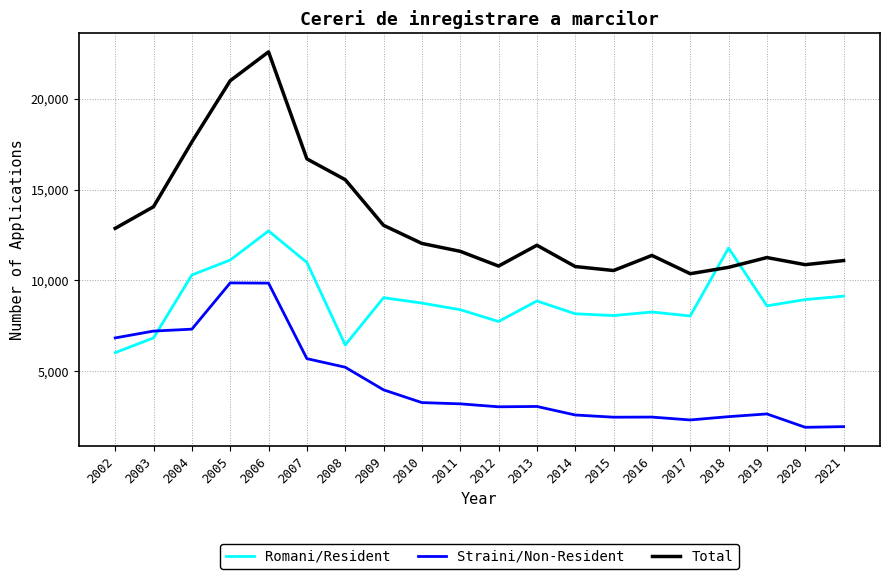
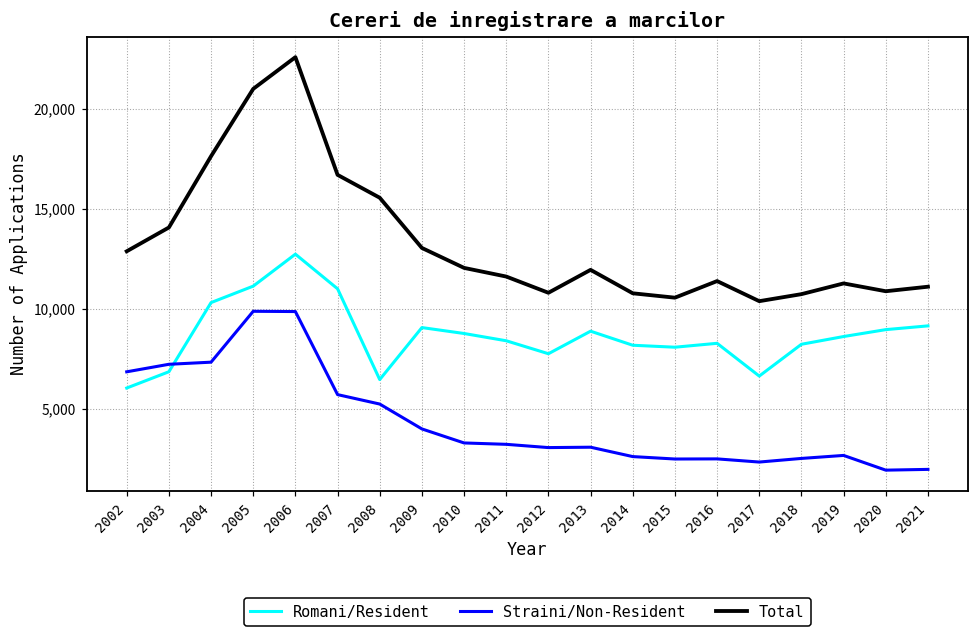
  {
    "Romani/Resident": {
      "2002": "6,000",
      "2003": "6,800",
      "2004": "10,300",
      "2005": "11,100",
      "2006": "12,700",
      "2007": "11,000",
      "2008": "6,400",
      "2009": "9,000",
      "2010": "8,800",
      "2011": "8,400",
      "2012": "7,700",
      "2013": "8,900",
      "2014": "8,200",
      "2015": "8,100",
      "2016": "8,300",
-     "2017": "8,000",
-     "2018": "11,800",
+     "2017": "6,600",
+     "2018": "8,200",
      "2019": "8,600",
      "2020": "8,900",
      "2021": "9,100"
    },
    "Straini/Non-Resident": {
      "2002": "6,800",
      "2003": "7,200",
      "2004": "7,300",
      "2005": "9,900",
      "2006": "9,900",
      "2007": "5,700",
      "2008": "5,200",
      "2009": "4,000",
      "2010": "3,300",
      "2011": "3,200",
      "2012": "3,000",
      "2013": "3,100",
      "2014": "2,600",
      "2015": "2,500",
      "2016": "2,500",
      "2017": "2,300",
      "2018": "2,500",
      "2019": "2,700",
      "2020": "1,900",
      "2021": "2,000"
    },
    "Total": {
      "2002": "12,900",
      "2003": "14,100",
      "2004": "17,600",
      "2005": "21,000",
      "2006": "22,600",
      "2007": "16,700",
      "2008": "15,500",
      "2009": "13,000",
      "2010": "12,000",
      "2011": "11,600",
      "2012": "10,800",
      "2013": "11,900",
      "2014": "10,800",
      "2015": "10,500",
      "2016": "11,400",
      "2017": "10,400",
      "2018": "10,700",
      "2019": "11,300",
      "2020": "10,900",
      "2021": "11,100"
    }
  }
